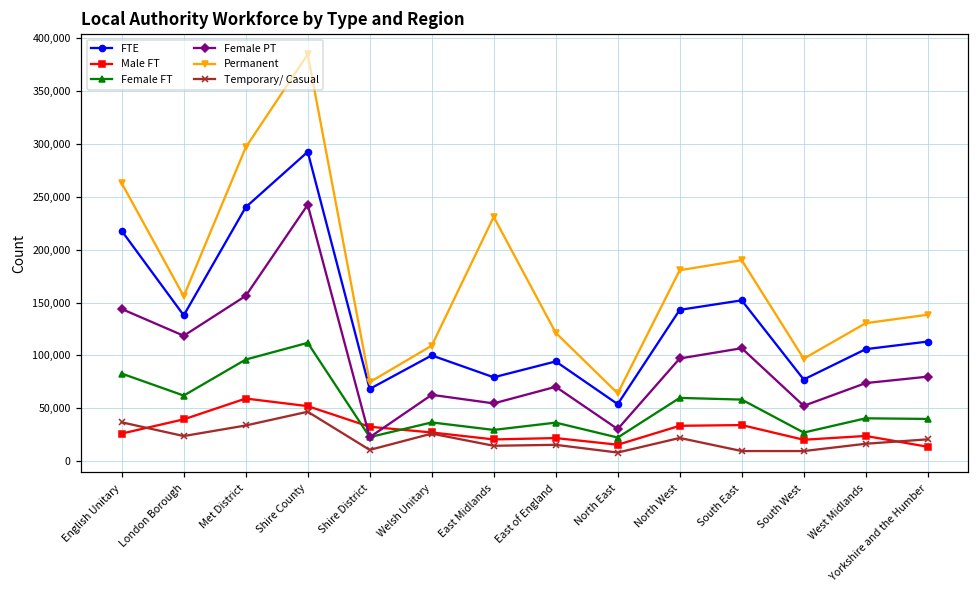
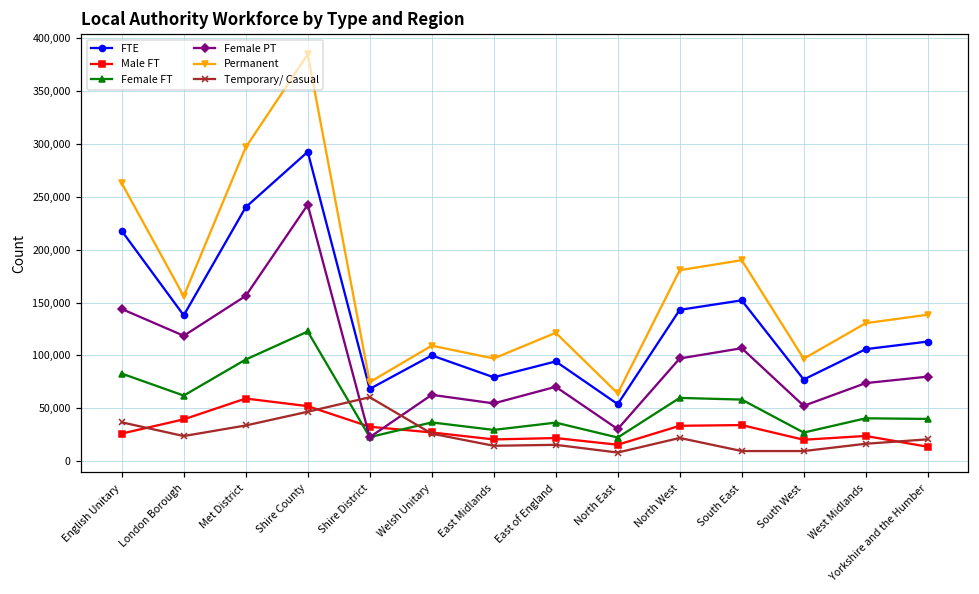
  {
    "FTE": {
      "English Unitary": "220,000",
      "London Borough": "140,000",
      "Met District": "240,000",
      "Shire County": "290,000",
      "Shire District": "70,000",
      "Welsh Unitary": "100,000",
      "East Midlands": "80,000",
      "East of England": "90,000",
      "North East": "50,000",
      "North West": "140,000",
      "South East": "150,000",
      "South West": "80,000",
      "West Midlands": "110,000",
      "Yorkshire and the Humber": "110,000"
    },
    "Male FT": {
      "English Unitary": "30,000",
      "London Borough": "40,000",
      "Met District": "60,000",
      "Shire County": "50,000",
      "Shire District": "30,000",
      "East Midlands": "20,000",
      "East of England": "20,000",
      "North East": "20,000",
      "North West": "30,000",
      "South East": "30,000",
      "South West": "20,000",
      "West Midlands": "20,000",
      "Yorkshire and the Humber": "10,000"
    },
    "Female FT": {
      "English Unitary": "80,000",
      "London Borough": "60,000",
      "Met District": "100,000",
-     "Shire County": "110,000",
+     "Shire County": "120,000",
      "Welsh Unitary": "40,000",
      "East Midlands": "30,000",
      "East of England": "40,000",
      "North East": "20,000",
      "North West": "60,000",
      "South East": "60,000",
      "South West": "30,000",
      "West Midlands": "40,000",
      "Yorkshire and the Humber": "40,000"
    },
    "Female PT": {
      "English Unitary": "140,000",
      "London Borough": "120,000",
      "Met District": "160,000",
      "Shire County": "240,000",
      "Welsh Unitary": "60,000",
      "East Midlands": "50,000",
      "East of England": "70,000",
      "North East": "30,000",
      "North West": "100,000",
      "South East": "110,000",
      "South West": "50,000",
      "West Midlands": "70,000",
      "Yorkshire and the Humber": "80,000"
    },
    "Permanent": {
      "English Unitary": "260,000",
      "London Borough": "160,000",
      "Met District": "300,000",
      "Shire District": "70,000",
      "Welsh Unitary": "110,000",
-     "East Midlands": "230,000",
+     "East Midlands": "100,000",
      "East of England": "120,000",
      "North East": "60,000",
      "North West": "180,000",
      "South East": "190,000",
      "South West": "100,000",
      "West Midlands": "130,000",
      "Yorkshire and the Humber": "140,000"
    },
    "Temporary/ Casual": {
      "English Unitary": "40,000",
      "London Borough": "20,000",
      "Met District": "30,000",
      "Shire County": "50,000",
-     "Shire District": "10,000",
+     "Shire District": "60,000",
      "East Midlands": "10,000",
      "East of England": "20,000",
      "North East": "10,000",
      "North West": "20,000",
      "South East": "10,000",
      "South West": "10,000",
      "West Midlands": "20,000",
      "Yorkshire and the Humber": "20,000"
    }
  }
